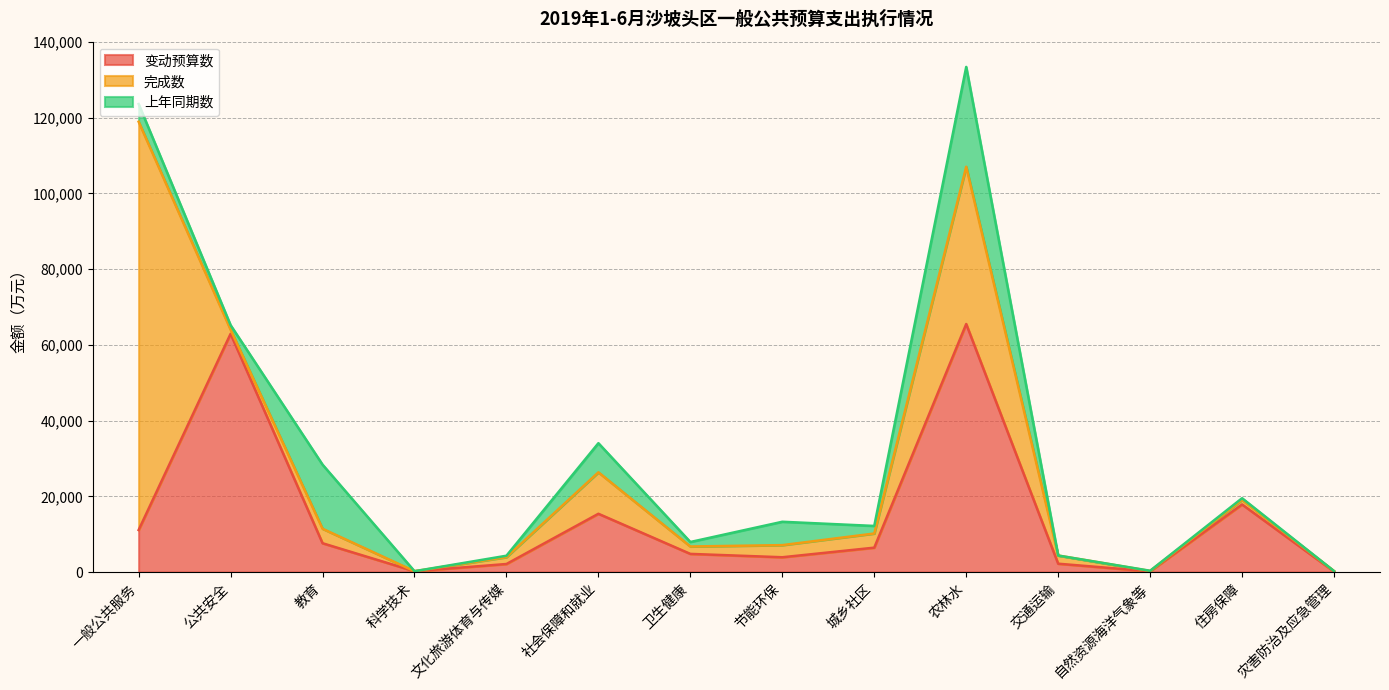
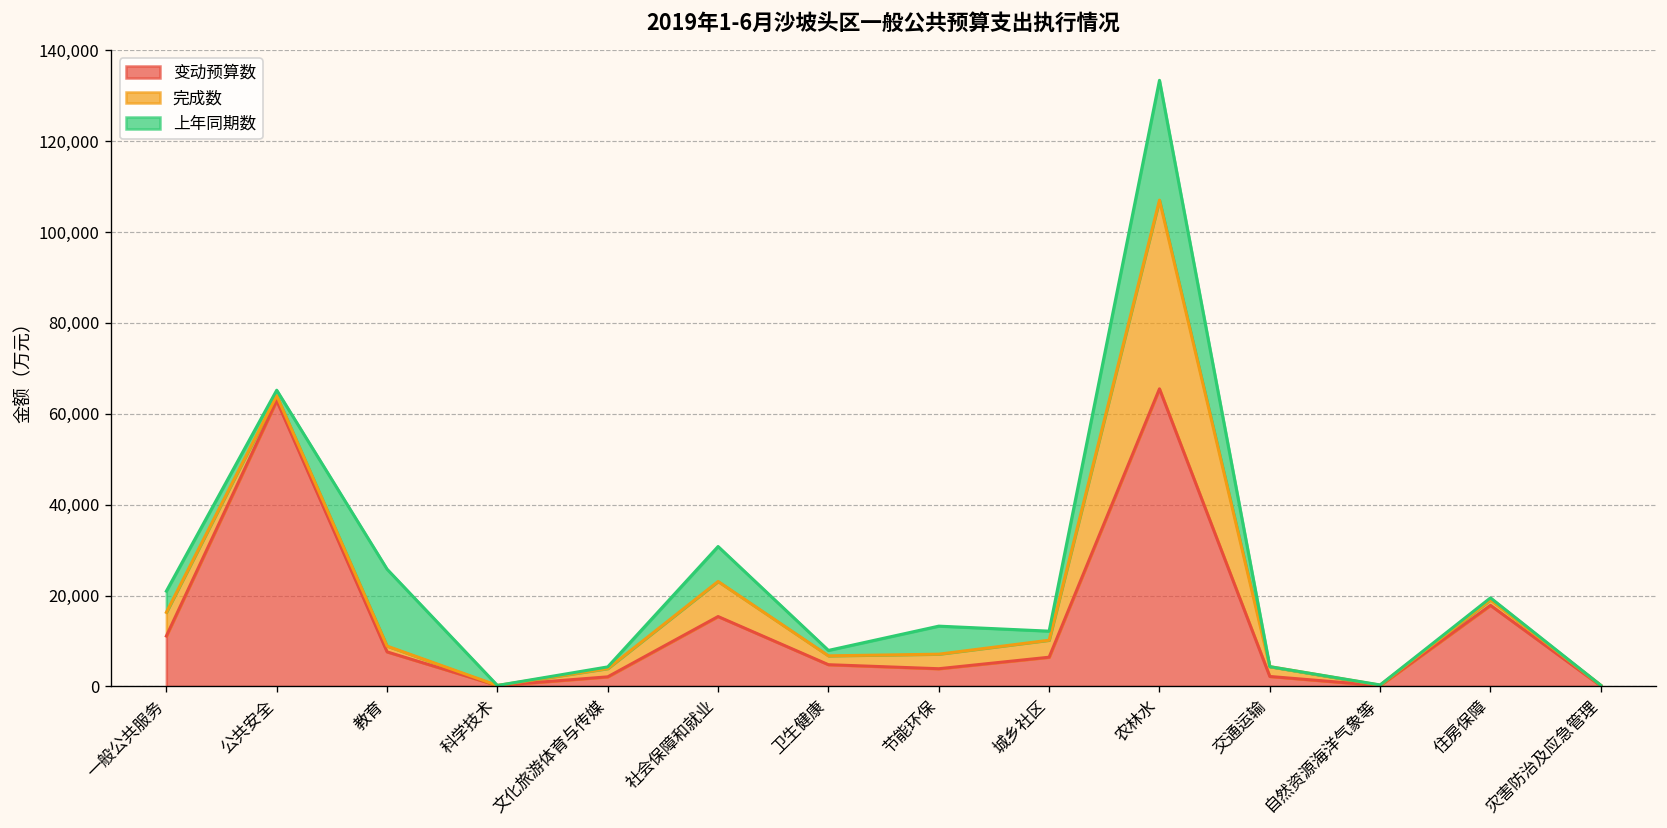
  {
    "变动预算数": {
      "一般公共服务": "11,000",
      "公共安全": "63,000",
      "教育": "8,000",
      "文化旅游体育与传媒": "2,000",
      "社会保障和就业": "15,000",
      "卫生健康": "5,000",
      "节能环保": "4,000",
      "城乡社区": "6,000",
      "农林水": "65,000",
      "交通运输": "2,000",
      "住房保障": "18,000"
    },
    "完成数": {
-     "一般公共服务": "108,000",
+     "一般公共服务": "5,000",
      "公共安全": "1,000",
-     "教育": "4,000",
-     "社会保障和就业": "11,000",
+     "教育": "1,000",
+     "社会保障和就业": "8,000",
      "卫生健康": "2,000",
      "节能环保": "3,000",
      "城乡社区": "4,000",
      "农林水": "42,000"
    },
    "上年同期数": {
      "公共安全": "1,000",
      "教育": "17,000",
      "社会保障和就业": "8,000",
      "卫生健康": "1,000",
      "节能环保": "6,000",
      "城乡社区": "2,000",
      "农林水": "26,000"
    }
  }
